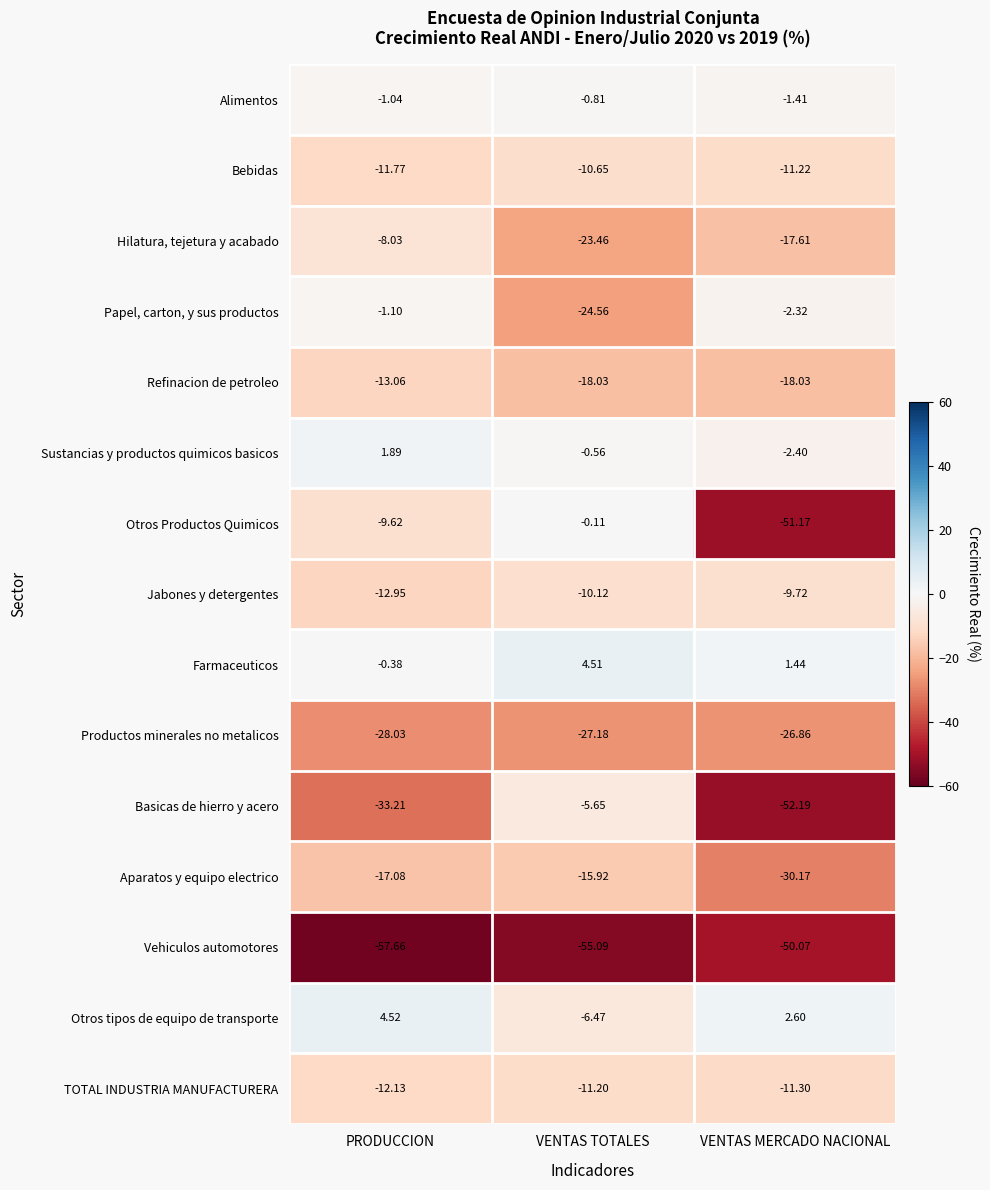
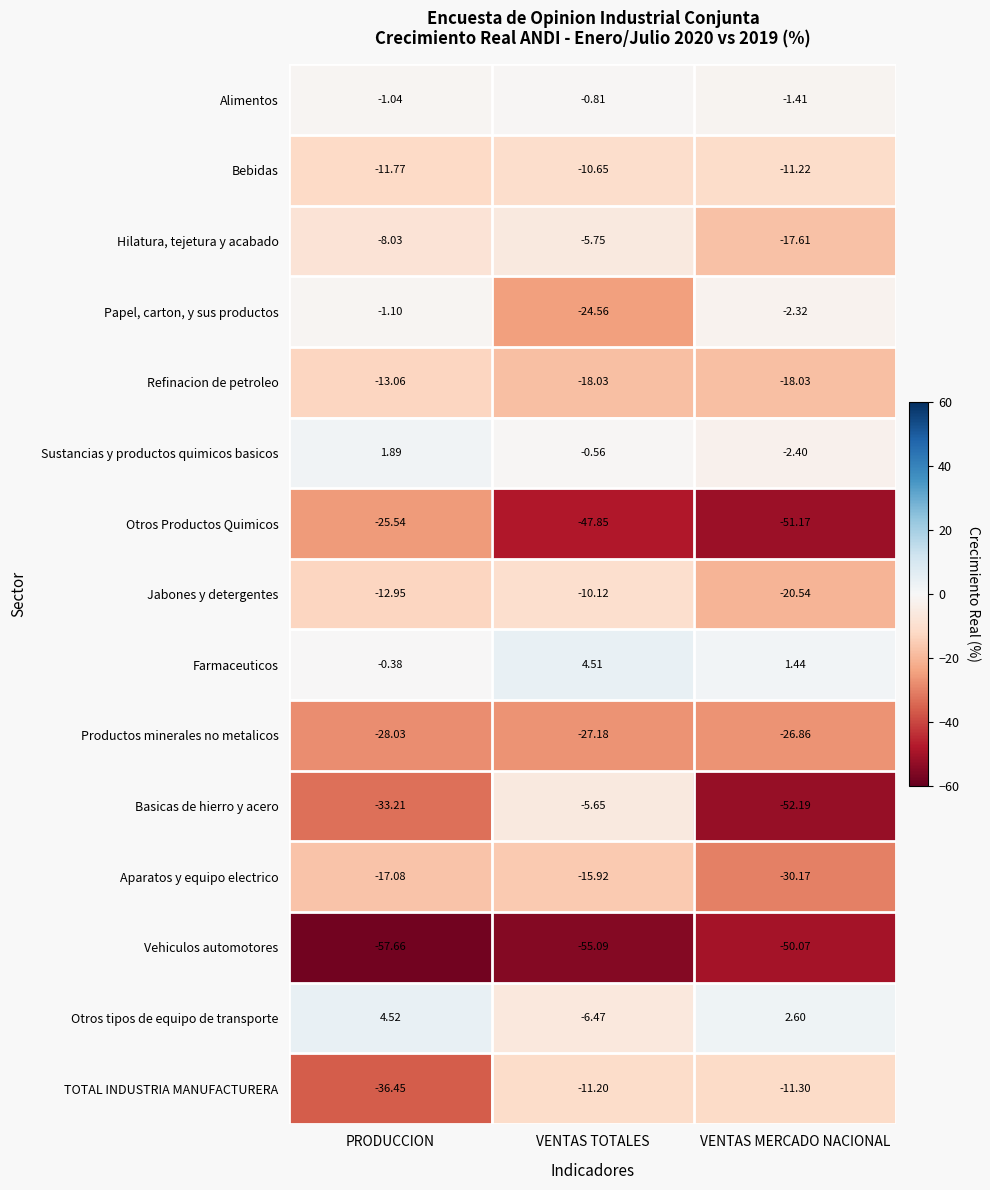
  {
    "Alimentos": {
      "PRODUCCION": -1.04,
      "VENTAS TOTALES": -0.81,
      "VENTAS MERCADO NACIONAL": -1.41
    },
    "Bebidas": {
      "PRODUCCION": -11.77,
      "VENTAS TOTALES": -10.65,
      "VENTAS MERCADO NACIONAL": -11.22
    },
    "Hilatura, tejetura y acabado": {
      "PRODUCCION": -8.03,
-     "VENTAS TOTALES": -23.46,
+     "VENTAS TOTALES": -5.75,
      "VENTAS MERCADO NACIONAL": -17.61
    },
    "Papel, carton, y sus productos": {
      "PRODUCCION": -1.10,
      "VENTAS TOTALES": -24.56,
      "VENTAS MERCADO NACIONAL": -2.32
    },
    "Refinacion de petroleo": {
      "PRODUCCION": -13.06,
      "VENTAS TOTALES": -18.03,
      "VENTAS MERCADO NACIONAL": -18.03
    },
    "Sustancias y productos quimicos basicos": {
      "PRODUCCION": 1.89,
      "VENTAS TOTALES": -0.56,
      "VENTAS MERCADO NACIONAL": -2.40
    },
    "Otros Productos Quimicos": {
-     "PRODUCCION": -9.62,
-     "VENTAS TOTALES": -0.11,
+     "PRODUCCION": -25.54,
+     "VENTAS TOTALES": -47.85,
      "VENTAS MERCADO NACIONAL": -51.17
    },
    "Jabones y detergentes": {
      "PRODUCCION": -12.95,
      "VENTAS TOTALES": -10.12,
-     "VENTAS MERCADO NACIONAL": -9.72
+     "VENTAS MERCADO NACIONAL": -20.54
    },
    "Farmaceuticos": {
      "PRODUCCION": -0.38,
      "VENTAS TOTALES": 4.51,
      "VENTAS MERCADO NACIONAL": 1.44
    },
    "Productos minerales no metalicos": {
      "PRODUCCION": -28.03,
      "VENTAS TOTALES": -27.18,
      "VENTAS MERCADO NACIONAL": -26.86
    },
    "Basicas de hierro y acero": {
      "PRODUCCION": -33.21,
      "VENTAS TOTALES": -5.65,
      "VENTAS MERCADO NACIONAL": -52.19
    },
    "Aparatos y equipo electrico": {
      "PRODUCCION": -17.08,
      "VENTAS TOTALES": -15.92,
      "VENTAS MERCADO NACIONAL": -30.17
    },
    "Vehiculos automotores": {
      "PRODUCCION": -57.66,
      "VENTAS TOTALES": -55.09,
      "VENTAS MERCADO NACIONAL": -50.07
    },
    "Otros tipos de equipo de transporte": {
      "PRODUCCION": 4.52,
      "VENTAS TOTALES": -6.47,
      "VENTAS MERCADO NACIONAL": 2.60
    },
    "TOTAL INDUSTRIA MANUFACTURERA": {
-     "PRODUCCION": -12.13,
+     "PRODUCCION": -36.45,
      "VENTAS TOTALES": -11.20,
      "VENTAS MERCADO NACIONAL": -11.30
    }
  }
